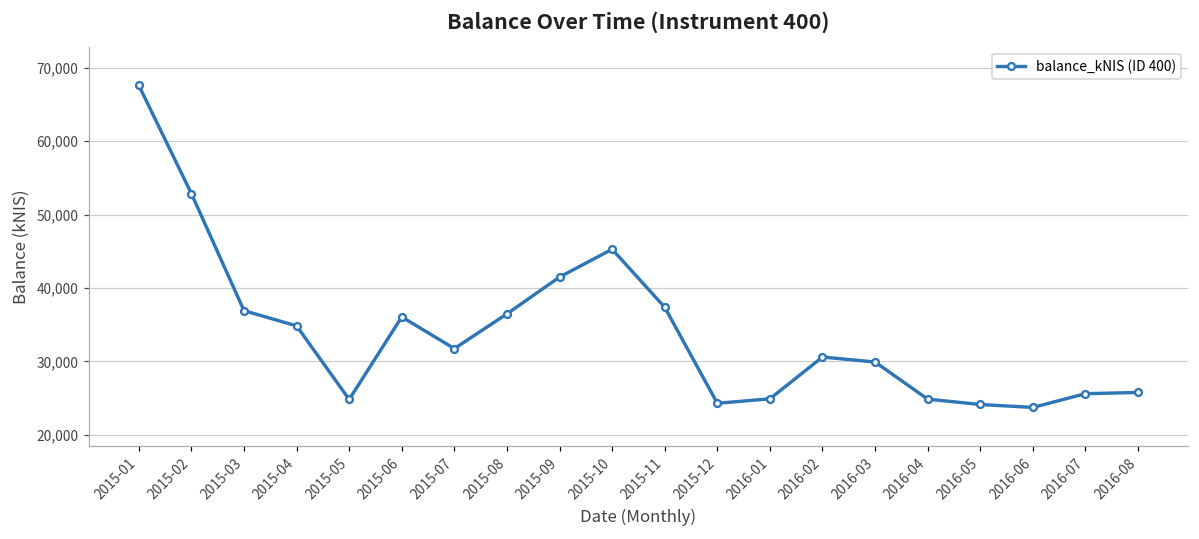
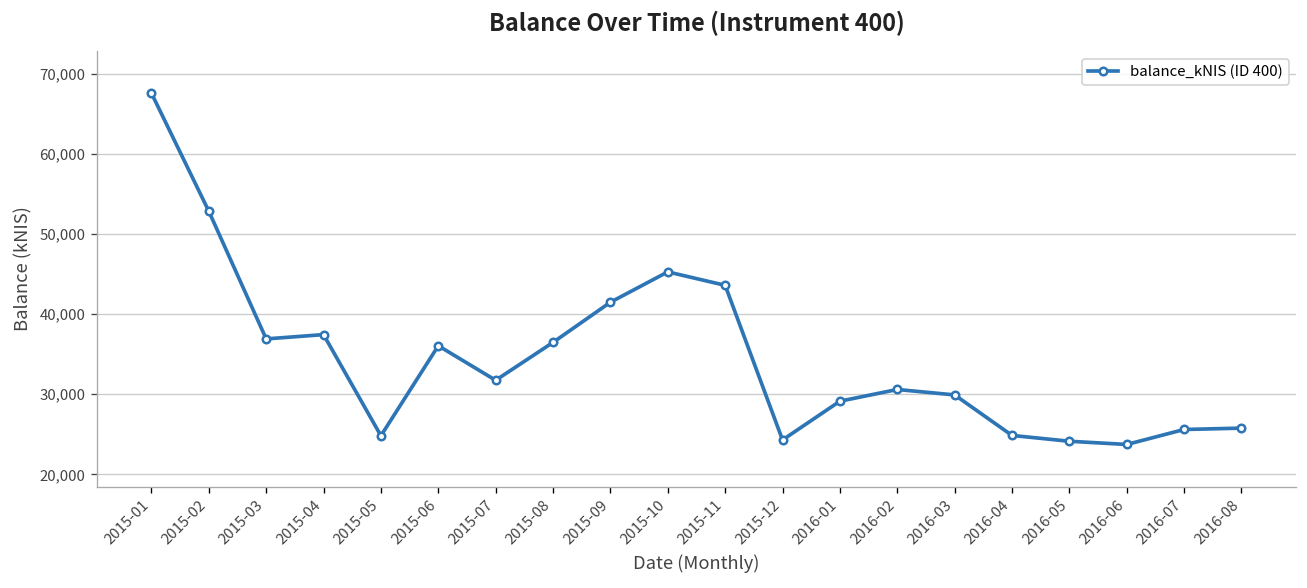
  {
    "2015-01": "68,000",
    "2015-02": "53,000",
    "2015-03": "37,000",
-   "2015-04": "35,000",
+   "2015-04": "37,000",
    "2015-05": "25,000",
    "2015-06": "36,000",
    "2015-07": "32,000",
    "2015-08": "36,000",
    "2015-09": "41,000",
    "2015-10": "45,000",
-   "2015-11": "37,000",
+   "2015-11": "44,000",
    "2015-12": "24,000",
-   "2016-01": "25,000",
+   "2016-01": "29,000",
    "2016-02": "31,000",
    "2016-03": "30,000",
    "2016-04": "25,000",
    "2016-05": "24,000",
    "2016-06": "24,000",
    "2016-07": "26,000",
    "2016-08": "26,000"
  }
